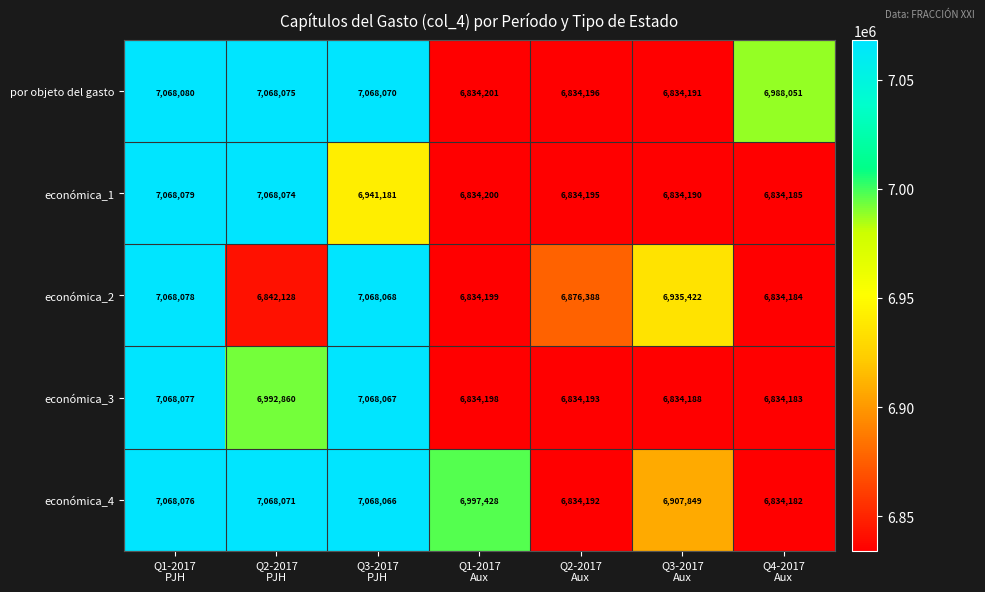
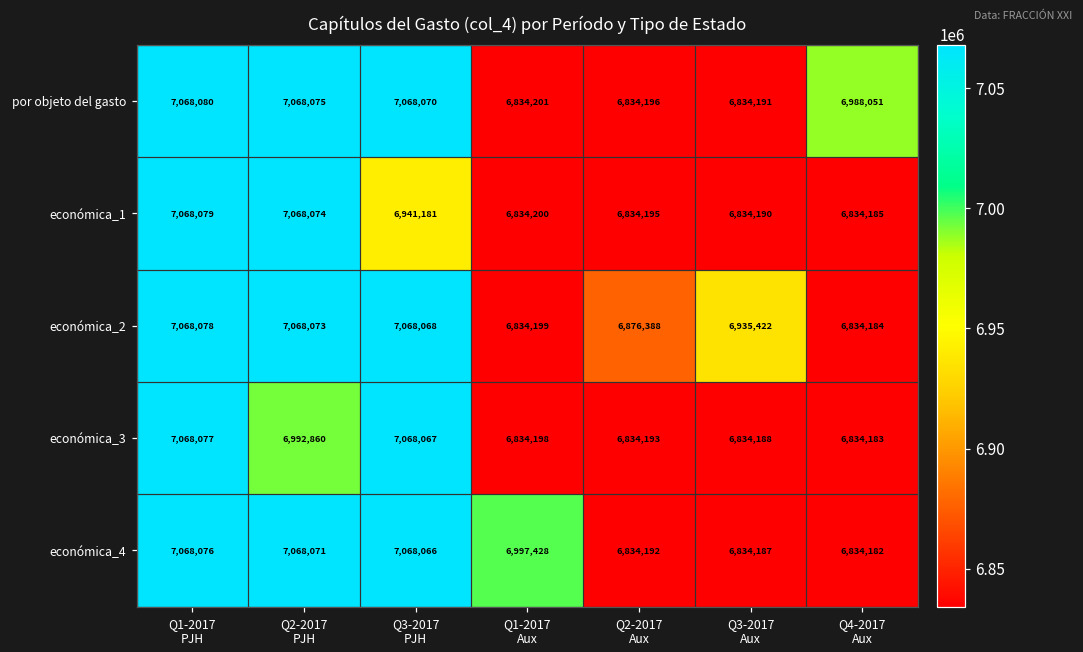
  {
    "por objeto del gasto": {
      "Q1-2017 PJH": "7,068,080",
      "Q2-2017 PJH": "7,068,075",
      "Q3-2017 PJH": "7,068,070",
      "Q1-2017 Aux": "6,834,201",
      "Q2-2017 Aux": "6,834,196",
      "Q3-2017 Aux": "6,834,191",
      "Q4-2017 Aux": "6,988,051"
    },
    "económica_1": {
      "Q1-2017 PJH": "7,068,079",
      "Q2-2017 PJH": "7,068,074",
      "Q3-2017 PJH": "6,941,181",
      "Q1-2017 Aux": "6,834,200",
      "Q2-2017 Aux": "6,834,195",
      "Q3-2017 Aux": "6,834,190",
      "Q4-2017 Aux": "6,834,185"
    },
    "económica_2": {
      "Q1-2017 PJH": "7,068,078",
-     "Q2-2017 PJH": "6,842,128",
+     "Q2-2017 PJH": "7,068,073",
      "Q3-2017 PJH": "7,068,068",
      "Q1-2017 Aux": "6,834,199",
      "Q2-2017 Aux": "6,876,388",
      "Q3-2017 Aux": "6,935,422",
      "Q4-2017 Aux": "6,834,184"
    },
    "económica_3": {
      "Q1-2017 PJH": "7,068,077",
      "Q2-2017 PJH": "6,992,860",
      "Q3-2017 PJH": "7,068,067",
      "Q1-2017 Aux": "6,834,198",
      "Q2-2017 Aux": "6,834,193",
      "Q3-2017 Aux": "6,834,188",
      "Q4-2017 Aux": "6,834,183"
    },
    "económica_4": {
      "Q1-2017 PJH": "7,068,076",
      "Q2-2017 PJH": "7,068,071",
      "Q3-2017 PJH": "7,068,066",
      "Q1-2017 Aux": "6,997,428",
      "Q2-2017 Aux": "6,834,192",
-     "Q3-2017 Aux": "6,907,849",
+     "Q3-2017 Aux": "6,834,187",
      "Q4-2017 Aux": "6,834,182"
    }
  }
